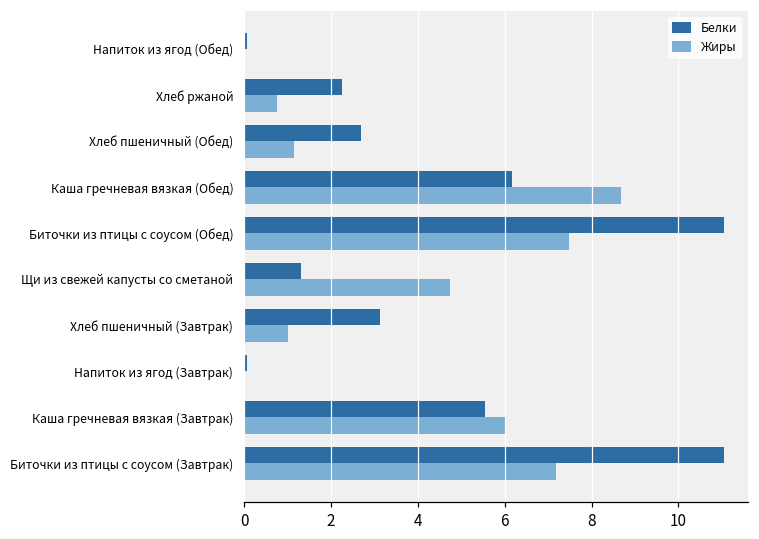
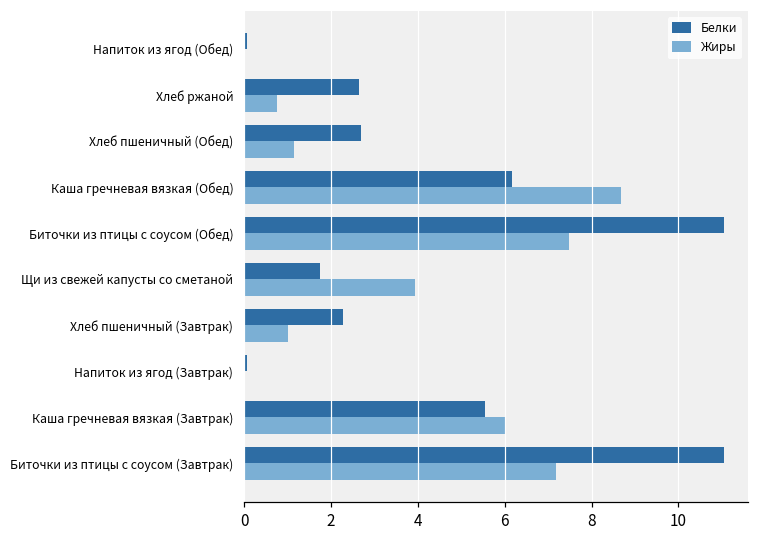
  {
    "Белки": {
      "Напиток из ягод (Обед)": 0.1,
-     "Хлеб ржаной": 2.3,
+     "Хлеб ржаной": 2.7,
      "Хлеб пшеничный (Обед)": 2.7,
      "Каша гречневая вязкая (Обед)": 6.2,
      "Биточки из птицы с соусом (Обед)": 11.1,
-     "Щи из свежей капусты со сметаной": 1.3,
-     "Хлеб пшеничный (Завтрак)": 3.1,
+     "Щи из свежей капусты со сметаной": 1.7,
+     "Хлеб пшеничный (Завтрак)": 2.3,
      "Напиток из ягод (Завтрак)": 0.1,
      "Каша гречневая вязкая (Завтрак)": 5.6,
      "Биточки из птицы с соусом (Завтрак)": 11.1
    },
    "Жиры": {
      "Хлеб ржаной": 0.8,
      "Хлеб пшеничный (Обед)": 1.2,
      "Каша гречневая вязкая (Обед)": 8.7,
      "Биточки из птицы с соусом (Обед)": 7.5,
-     "Щи из свежей капусты со сметаной": 4.8,
+     "Щи из свежей капусты со сметаной": 3.9,
      "Хлеб пшеничный (Завтрак)": 1.0,
      "Каша гречневая вязкая (Завтрак)": 6.0,
      "Биточки из птицы с соусом (Завтрак)": 7.2
    }
  }
